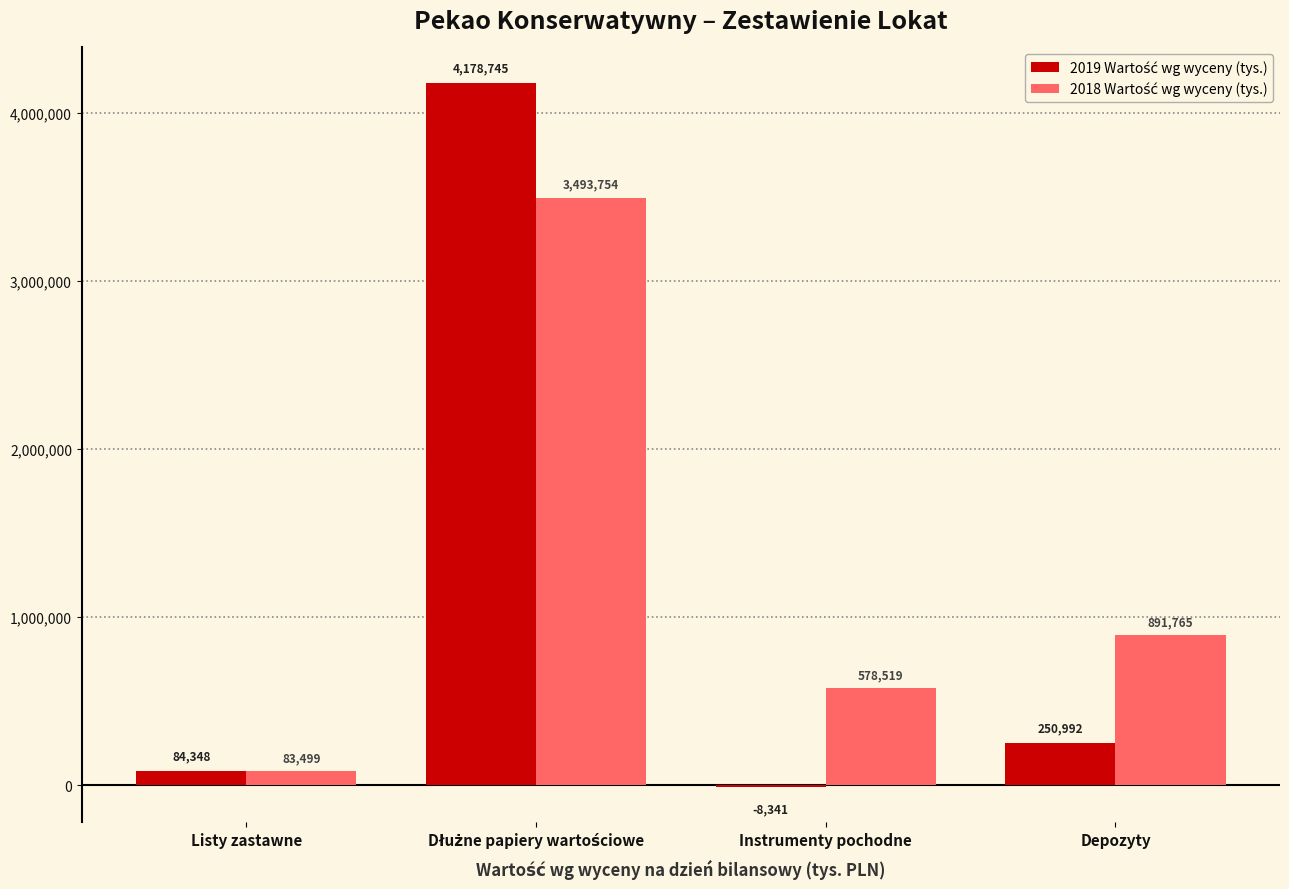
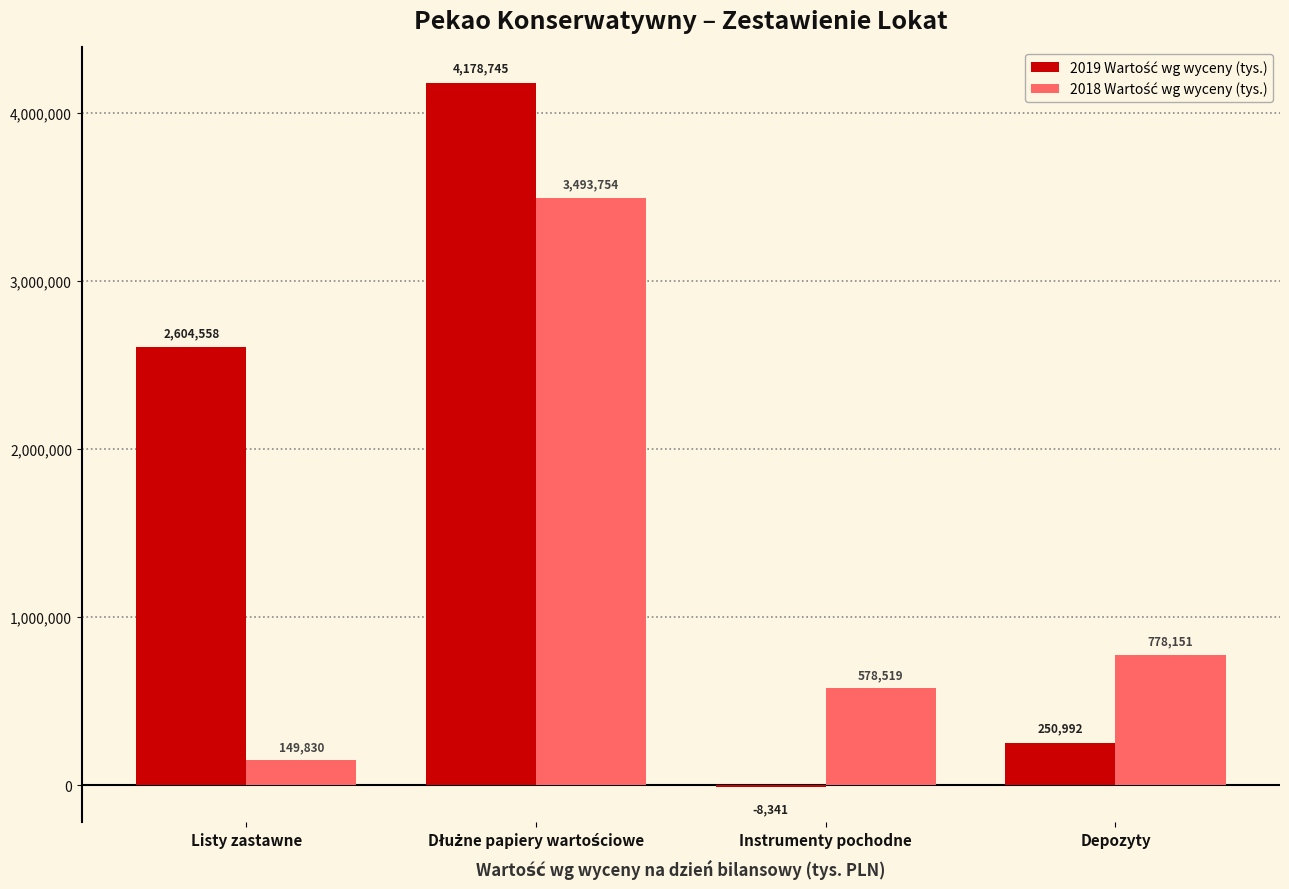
  {
    "2019 Wartość wg wyceny (tys.)": {
-     "Listy zastawne": "84,348",
+     "Listy zastawne": "2,604,558",
      "Dłużne papiery wartościowe": "4,178,745",
      "Instrumenty pochodne": "-8,341",
      "Depozyty": "250,992"
    },
    "2018 Wartość wg wyceny (tys.)": {
-     "Listy zastawne": "83,499",
+     "Listy zastawne": "149,830",
      "Dłużne papiery wartościowe": "3,493,754",
      "Instrumenty pochodne": "578,519",
-     "Depozyty": "891,765"
+     "Depozyty": "778,151"
    }
  }
